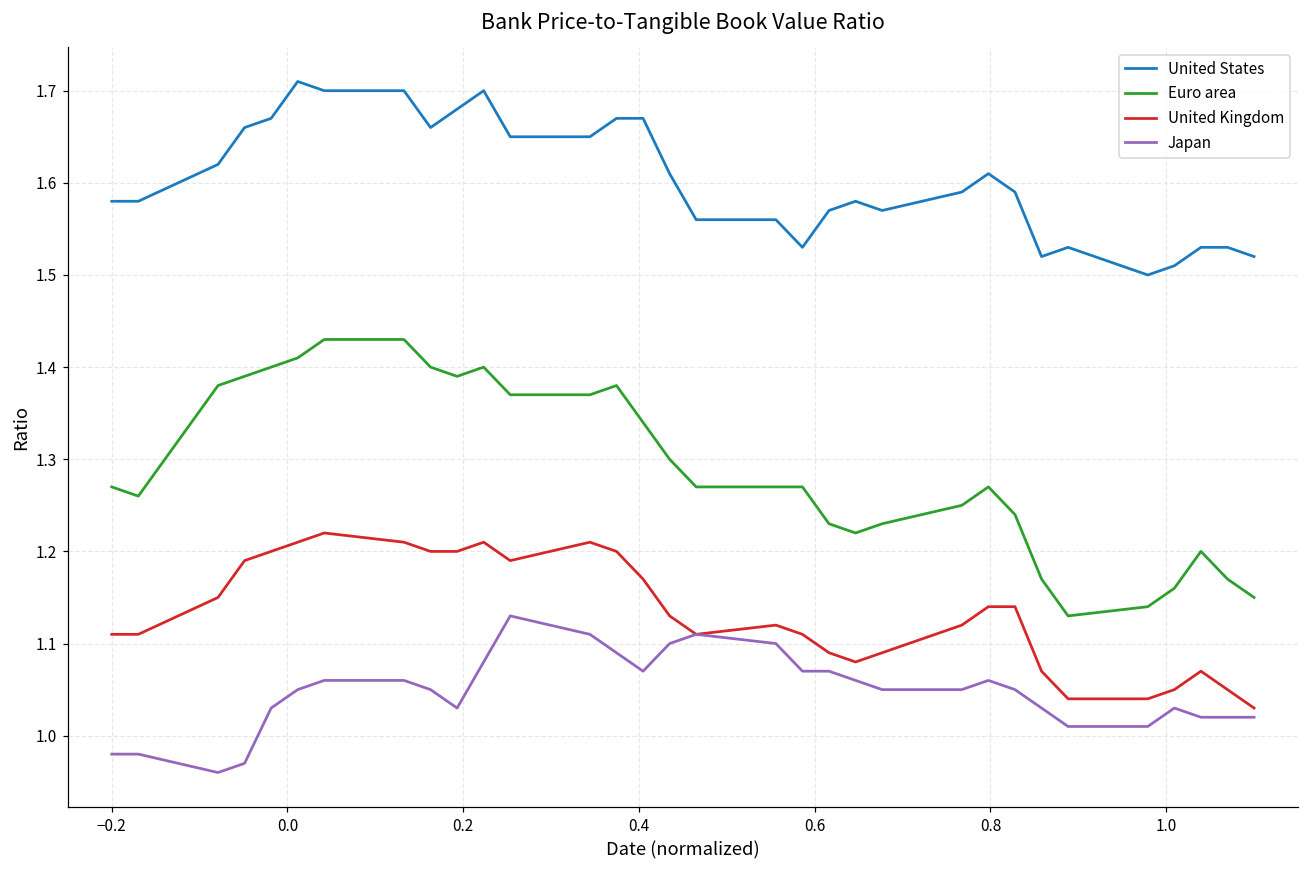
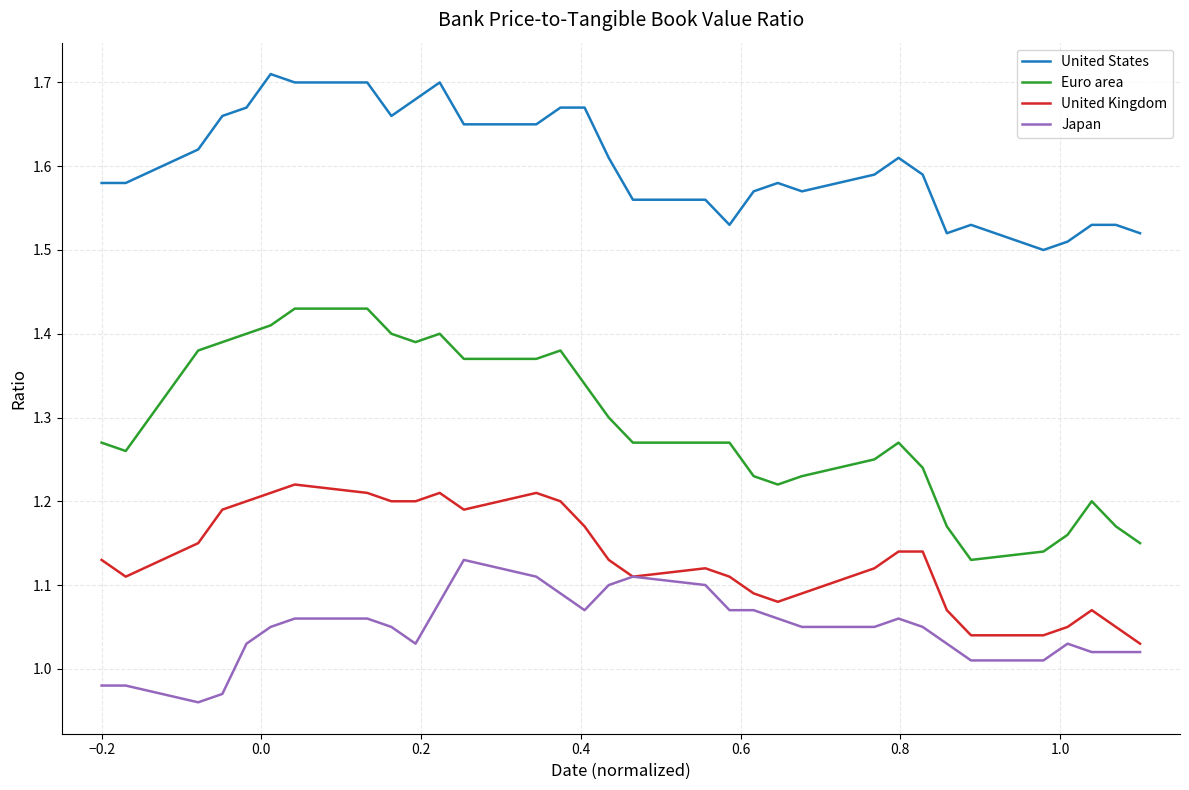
  {
    "United States": {
      "−0.2": 1.58
    },
    "Euro area": {
      "−0.2": 1.27
    },
    "United Kingdom": {
-     "−0.2": 1.11
+     "−0.2": 1.13
    },
    "Japan": {
      "−0.2": 0.98
    }
  }
